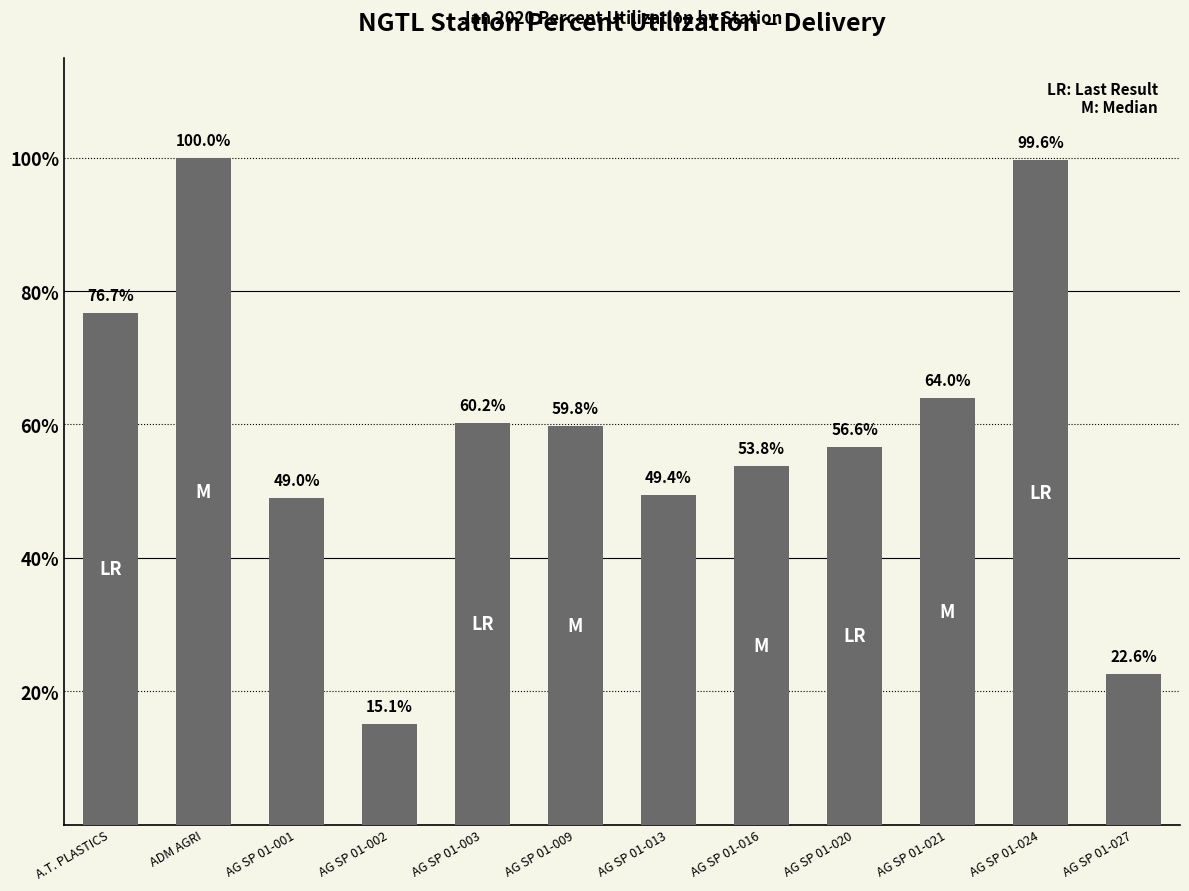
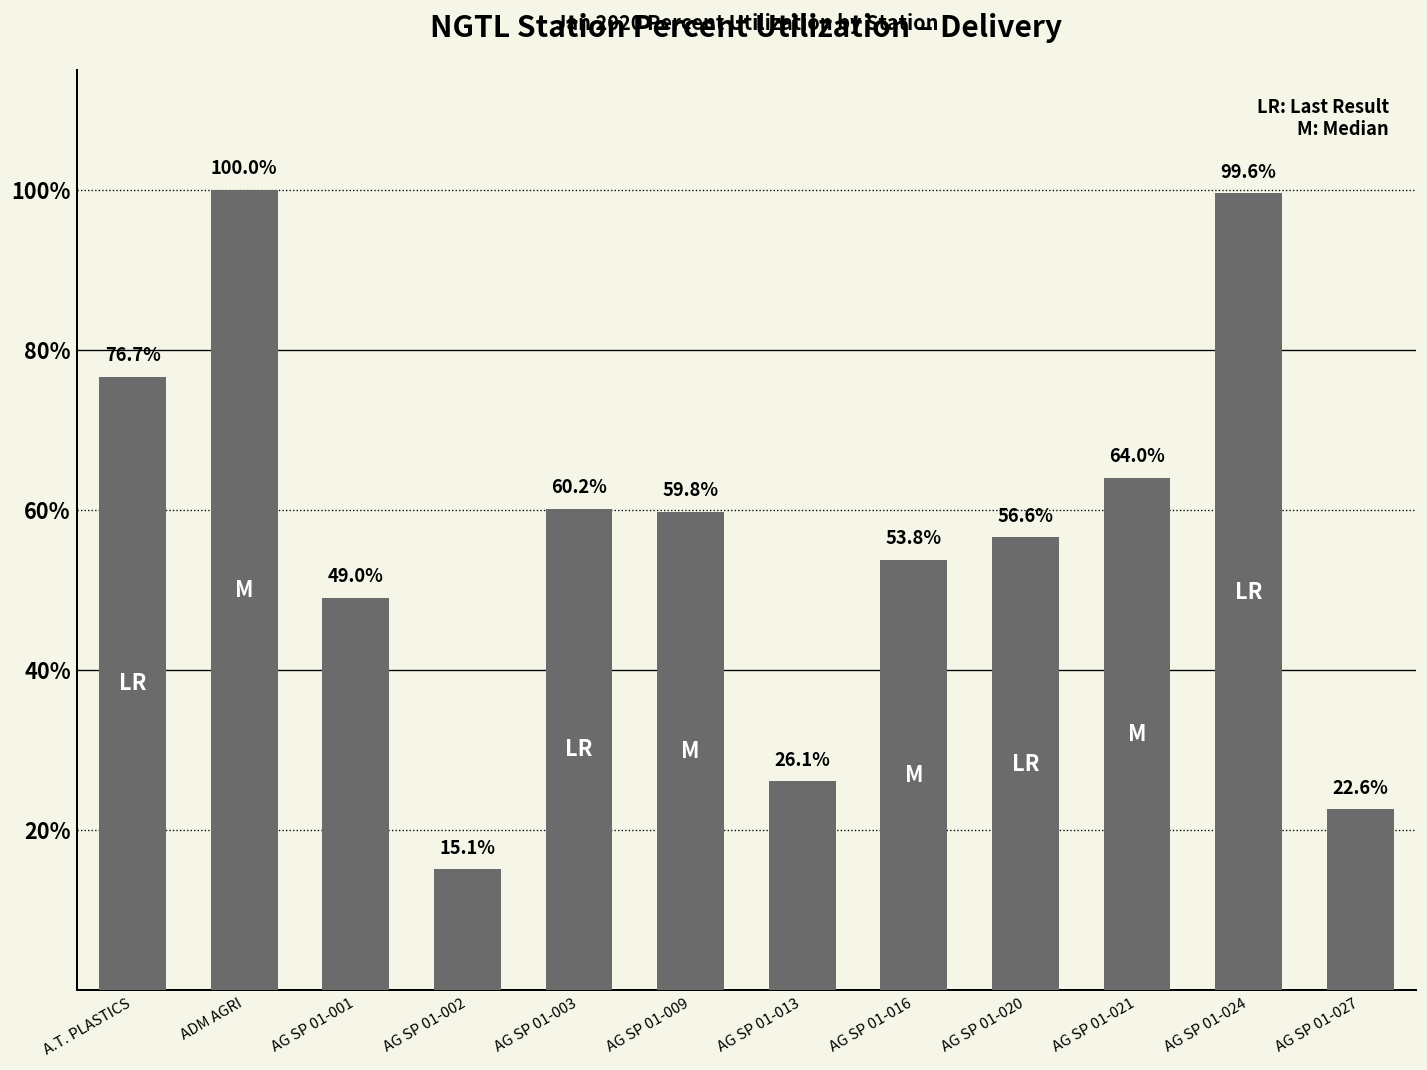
  {
    "A.T. PLASTICS": "76.7%",
    "ADM AGRI": "100.0%",
    "AG SP 01-001": "49.0%",
    "AG SP 01-002": "15.1%",
    "AG SP 01-003": "60.2%",
    "AG SP 01-009": "59.8%",
-   "AG SP 01-013": "49.4%",
+   "AG SP 01-013": "26.1%",
    "AG SP 01-016": "53.8%",
    "AG SP 01-020": "56.6%",
    "AG SP 01-021": "64.0%",
    "AG SP 01-024": "99.6%",
    "AG SP 01-027": "22.6%"
  }
